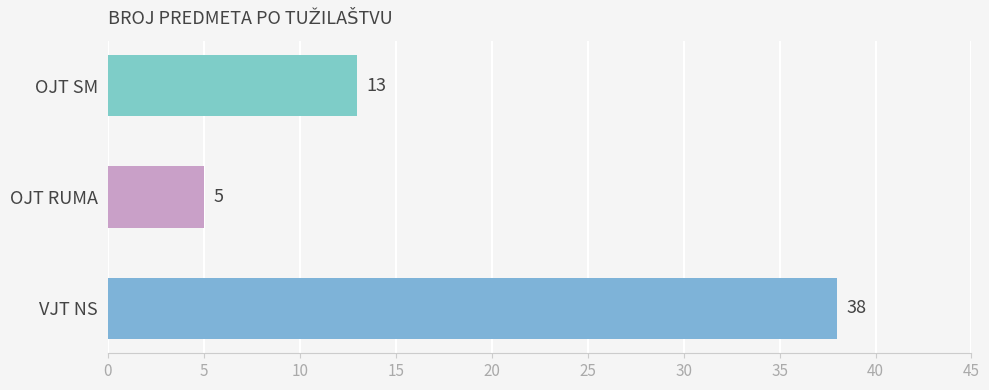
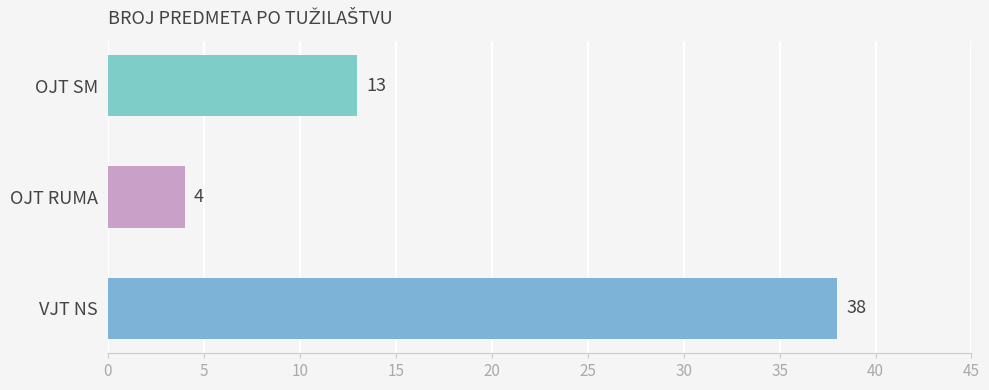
  {
    "OJT SM": 13,
-   "OJT RUMA": 5,
+   "OJT RUMA": 4,
    "VJT NS": 38
  }
